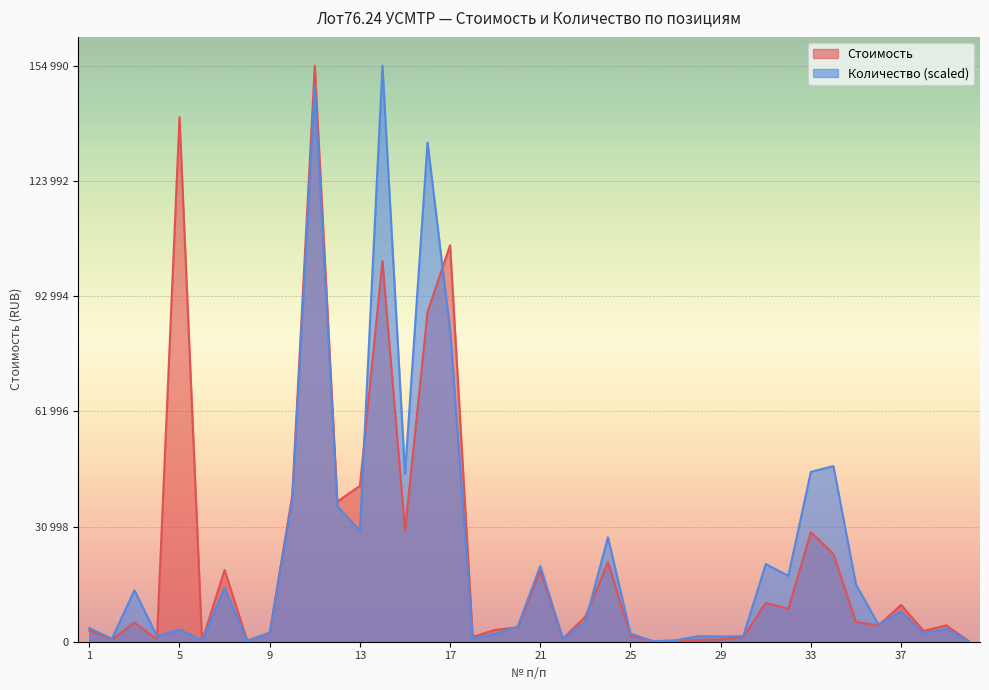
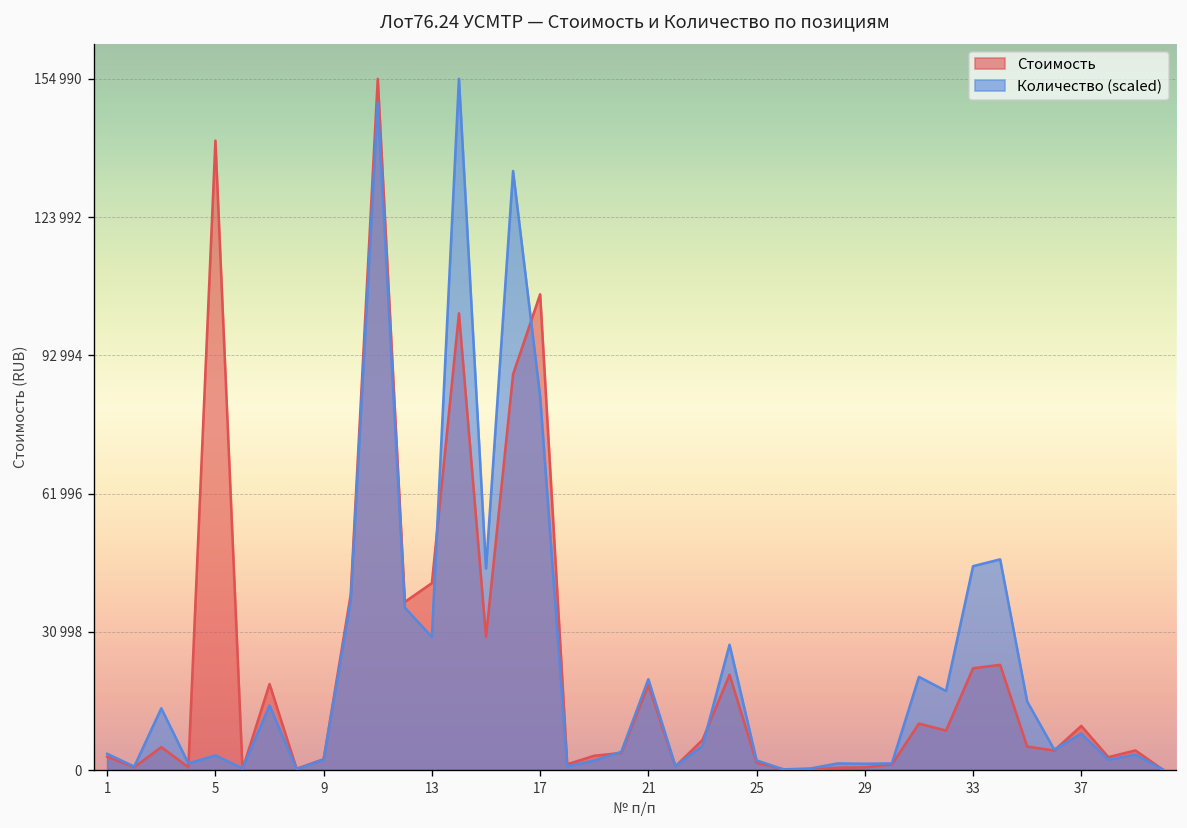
  {
    "Стоимость": {
      "5": 141000,
      "13": 42000,
      "17": 107000,
      "21": 19000,
      "29": 1000,
-     "33": 29000,
+     "33": 23000,
      "37": 10000
    },
    "Количество (scaled)": {
      "5": 3000,
      "13": 30000,
      "17": 84000,
      "21": 20000,
      "29": 1000,
      "33": 46000,
      "37": 8000
    }
  }
